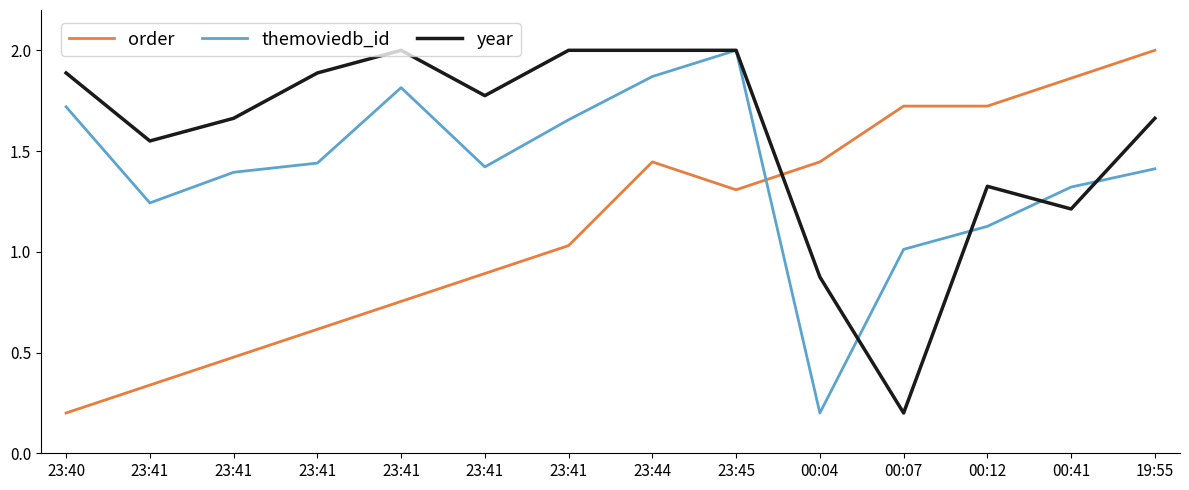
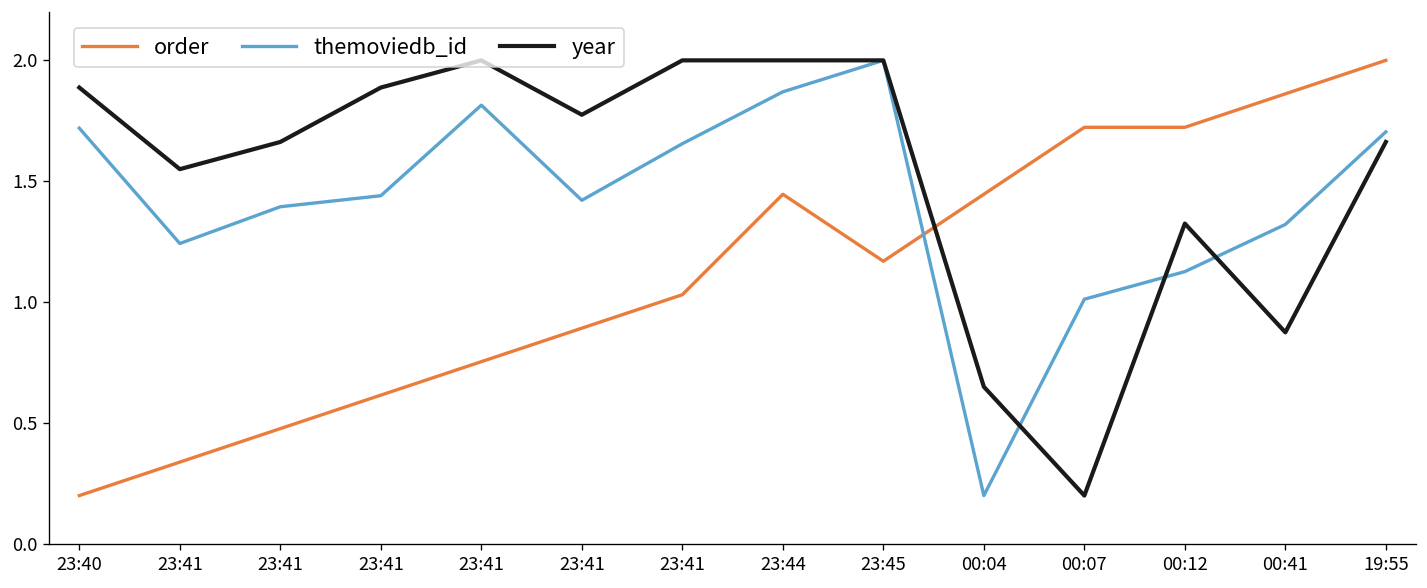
  {
    "order": {
      "23:40": 0.20,
      "23:44": 1.45,
-     "23:45": 1.31,
+     "23:45": 1.17,
      "00:04": 1.45,
      "00:07": 1.72,
      "00:12": 1.72,
      "00:41": 1.86,
      "19:55": 2.00
    },
    "themoviedb_id": {
      "23:40": 1.72,
      "23:44": 1.87,
      "00:04": 0.20,
      "00:07": 1.01,
      "00:12": 1.13,
      "00:41": 1.32,
-     "19:55": 1.41
+     "19:55": 1.70
    },
    "year": {
      "23:40": 1.89,
      "23:44": 2.00,
-     "00:04": 0.88,
+     "00:04": 0.65,
      "00:07": 0.20,
      "00:12": 1.33,
-     "00:41": 1.21,
+     "00:41": 0.88,
      "19:55": 1.66
    }
  }
